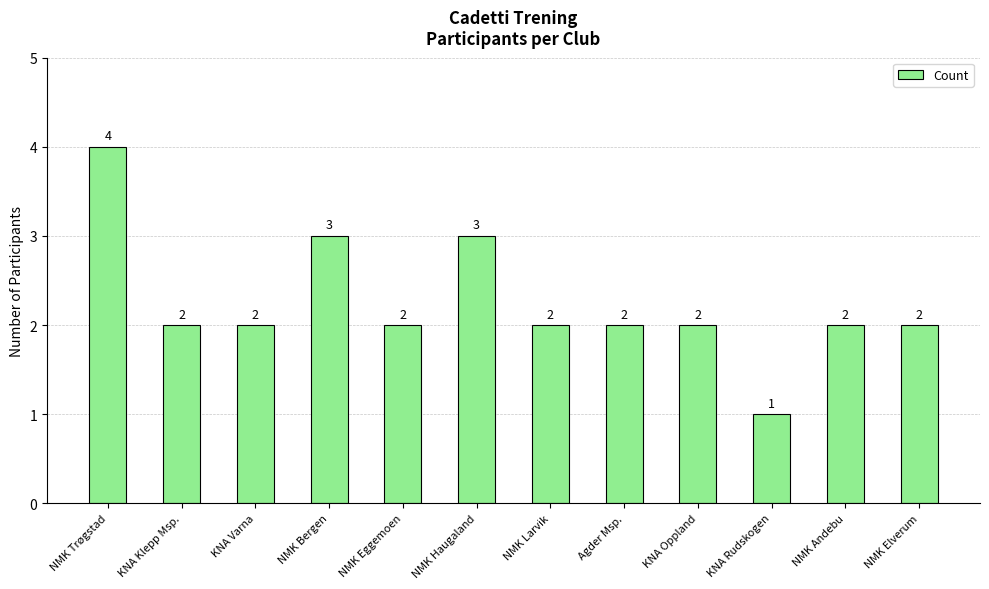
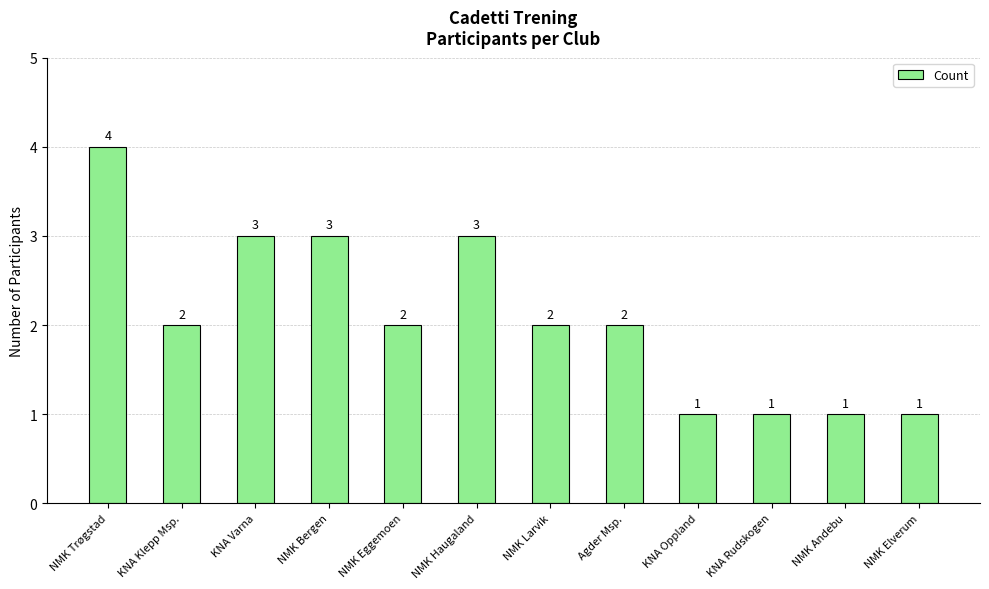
  {
    "NMK Trøgstad": 4,
    "KNA Klepp Msp.": 2,
-   "KNA Varna": 2,
+   "KNA Varna": 3,
    "NMK Bergen": 3,
    "NMK Eggemoen": 2,
    "NMK Haugaland": 3,
    "NMK Larvik": 2,
    "Agder Msp.": 2,
-   "KNA Oppland": 2,
+   "KNA Oppland": 1,
    "KNA Rudskogen": 1,
-   "NMK Andebu": 2,
-   "NMK Elverum": 2
+   "NMK Andebu": 1,
+   "NMK Elverum": 1
  }
